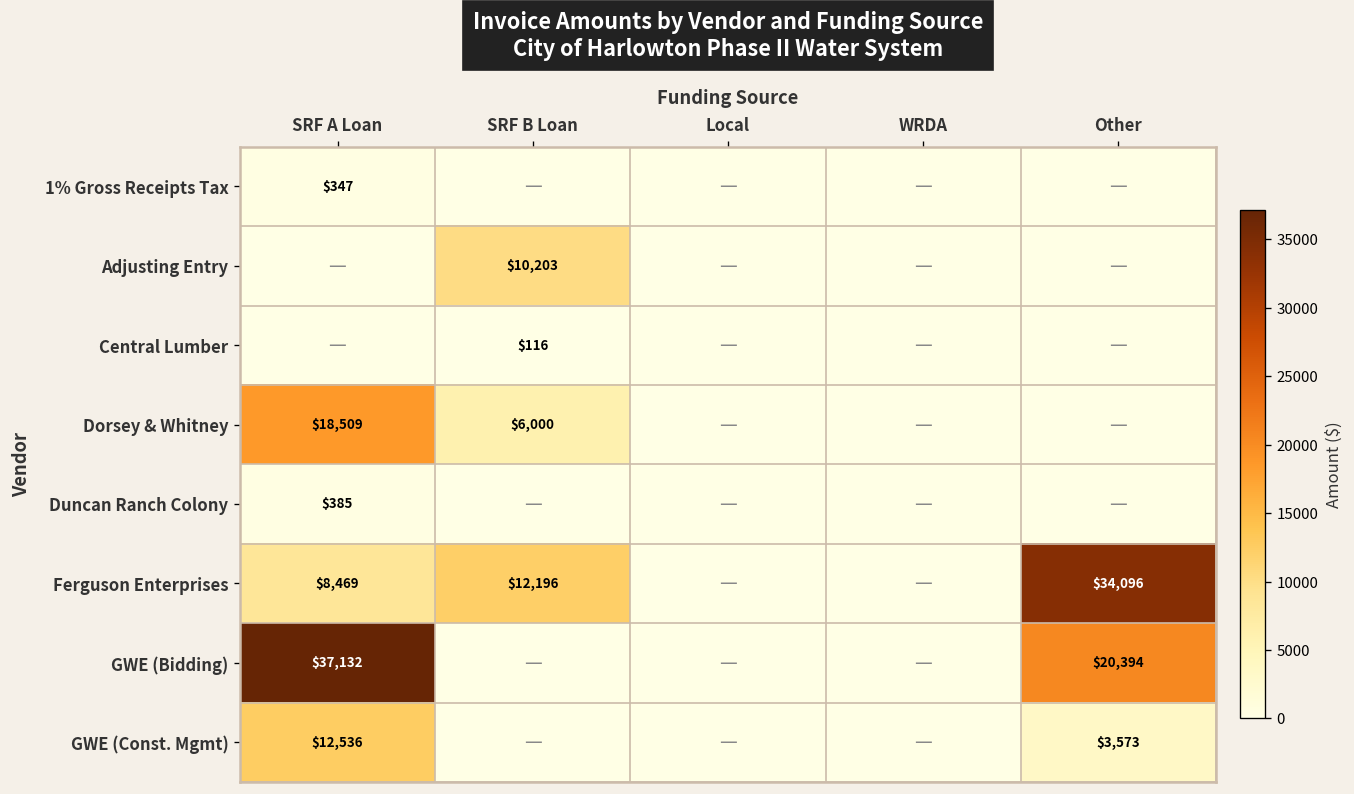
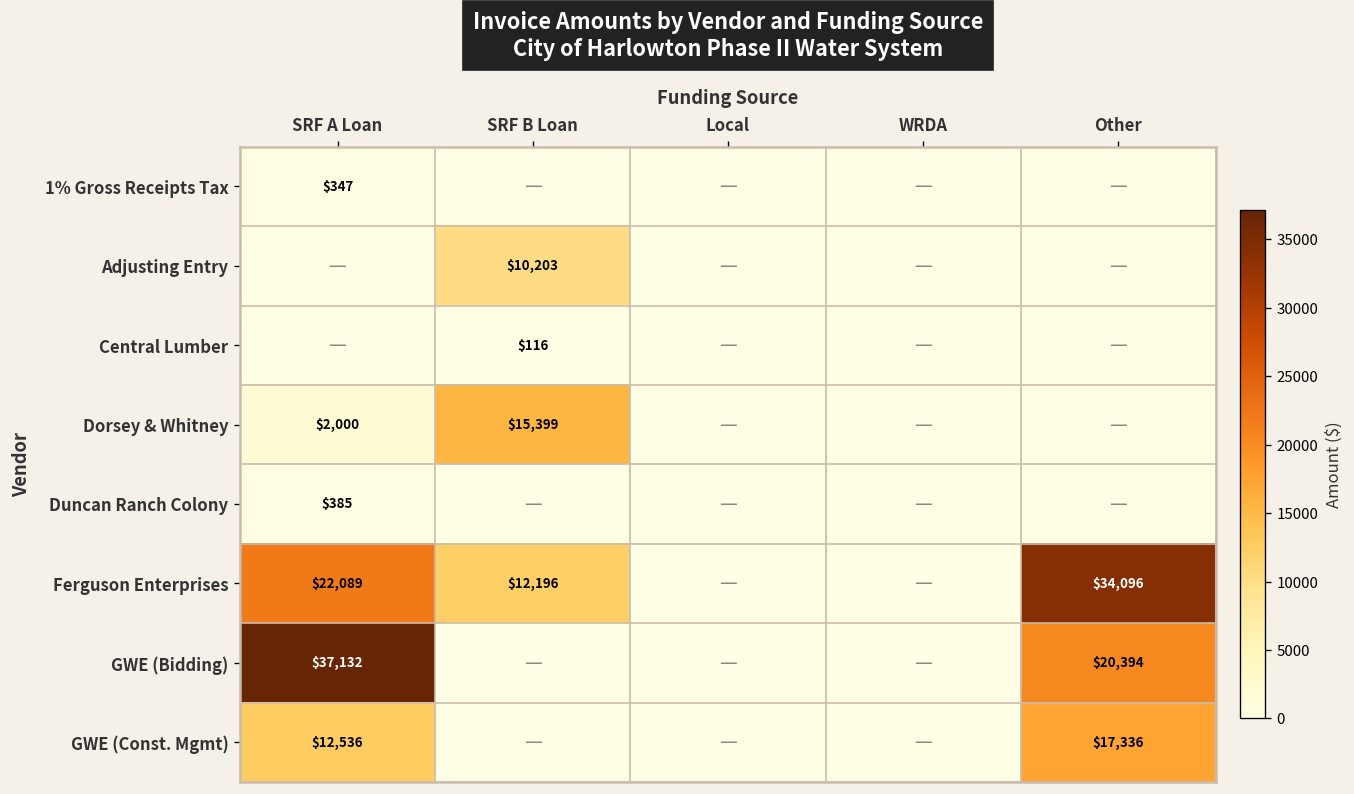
  {
    "1% Gross Receipts Tax": {
      "SRF A Loan": "$347"
    },
    "Adjusting Entry": {
      "SRF B Loan": "$10,203"
    },
    "Central Lumber": {
      "SRF B Loan": "$116"
    },
    "Dorsey & Whitney": {
-     "SRF A Loan": "$18,509",
-     "SRF B Loan": "$6,000"
+     "SRF A Loan": "$2,000",
+     "SRF B Loan": "$15,399"
    },
    "Duncan Ranch Colony": {
      "SRF A Loan": "$385"
    },
    "Ferguson Enterprises": {
-     "SRF A Loan": "$8,469",
+     "SRF A Loan": "$22,089",
      "SRF B Loan": "$12,196",
      "Other": "$34,096"
    },
    "GWE (Bidding)": {
      "SRF A Loan": "$37,132",
      "Other": "$20,394"
    },
    "GWE (Const. Mgmt)": {
      "SRF A Loan": "$12,536",
-     "Other": "$3,573"
+     "Other": "$17,336"
    }
  }
